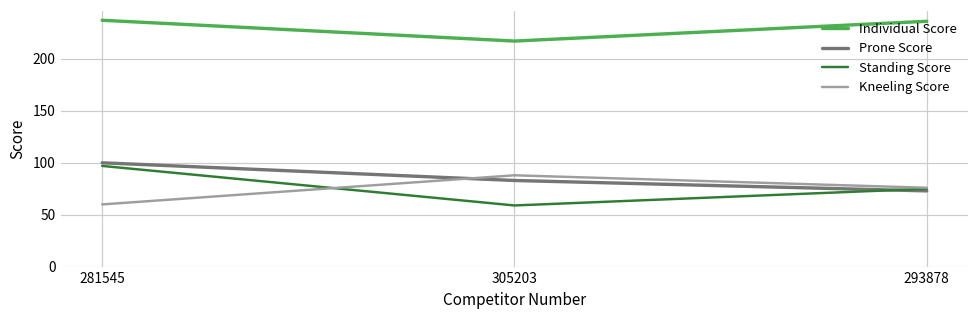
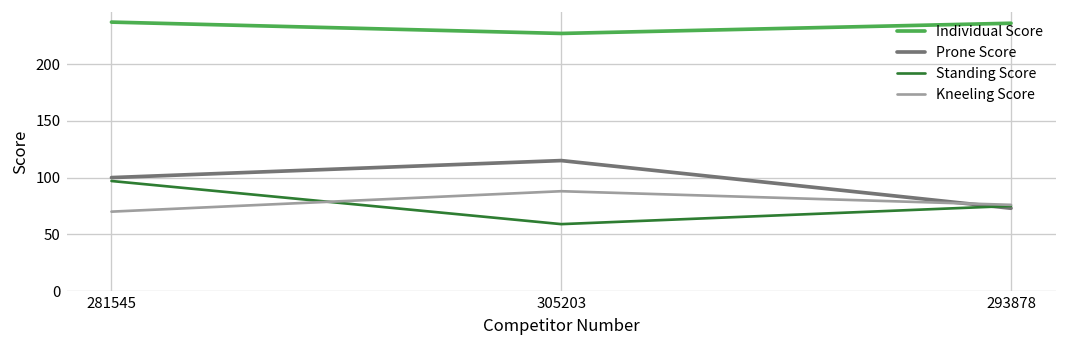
  {
    "Individual Score": {
      "281545": 240,
-     "305203": 220,
+     "305203": 230,
      "293878": 240
    },
    "Prone Score": {
      "281545": 100,
-     "305203": 80
+     "305203": 120
    },
    "Standing Score": {
      "281545": 100,
      "305203": 60
    },
    "Kneeling Score": {
-     "281545": 60,
+     "281545": 70,
      "305203": 90
    }
  }
